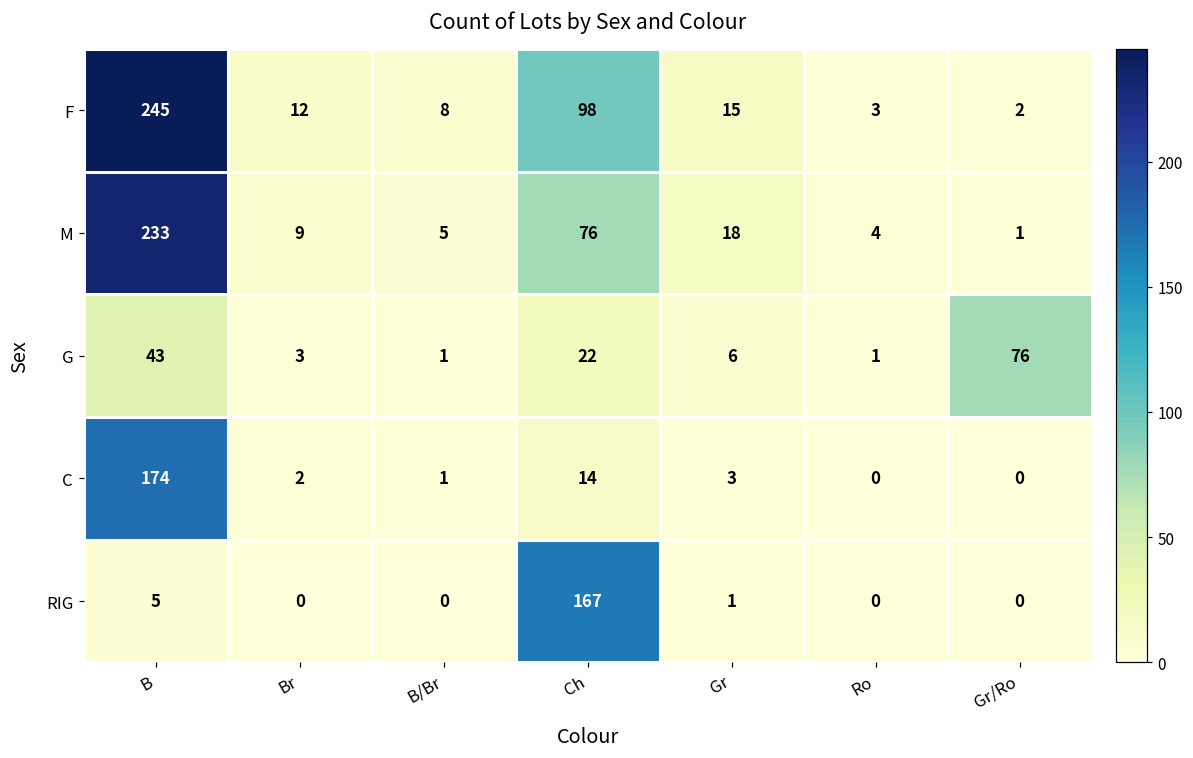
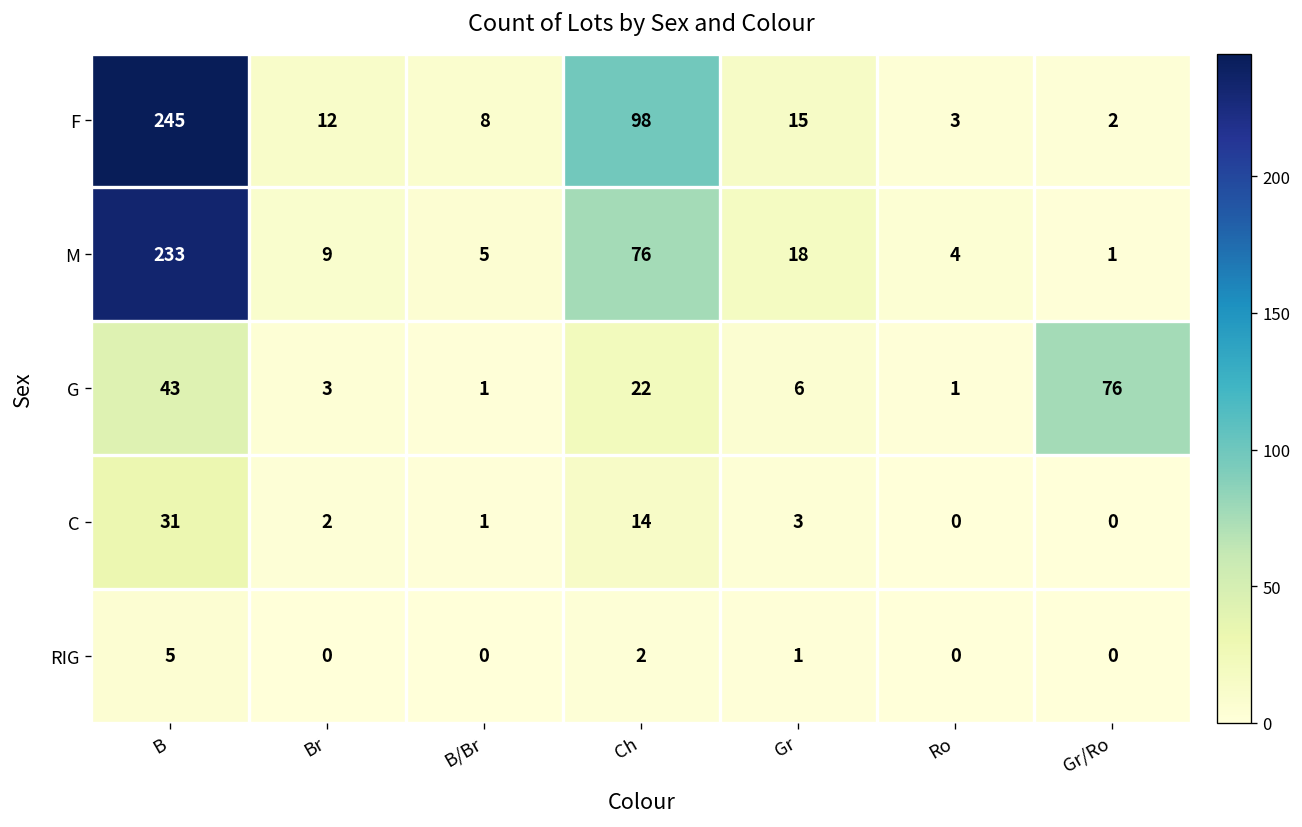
  {
    "F": {
      "B": 245,
      "Br": 12,
      "B/Br": 8,
      "Ch": 98,
      "Gr": 15,
      "Ro": 3,
      "Gr/Ro": 2
    },
    "M": {
      "B": 233,
      "Br": 9,
      "B/Br": 5,
      "Ch": 76,
      "Gr": 18,
      "Ro": 4,
      "Gr/Ro": 1
    },
    "G": {
      "B": 43,
      "Br": 3,
      "B/Br": 1,
      "Ch": 22,
      "Gr": 6,
      "Ro": 1,
      "Gr/Ro": 76
    },
    "C": {
-     "B": 174,
+     "B": 31,
      "Br": 2,
      "B/Br": 1,
      "Ch": 14,
      "Gr": 3,
      "Ro": 0,
      "Gr/Ro": 0
    },
    "RIG": {
      "B": 5,
      "Br": 0,
      "B/Br": 0,
-     "Ch": 167,
+     "Ch": 2,
      "Gr": 1,
      "Ro": 0,
      "Gr/Ro": 0
    }
  }
